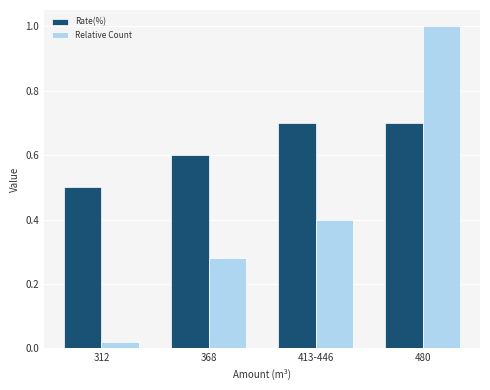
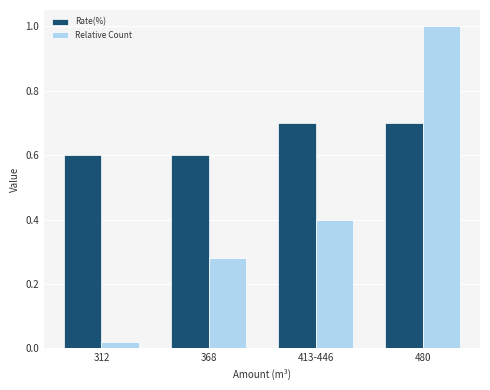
  {
    "Rate(%)": {
-     "312": 0.5,
+     "312": 0.6,
      "368": 0.6,
      "413-446": 0.7,
      "480": 0.7
    },
    "Relative Count": {
      "312": 0.02,
      "368": 0.28,
      "413-446": 0.4,
      "480": 1.0
    }
  }
